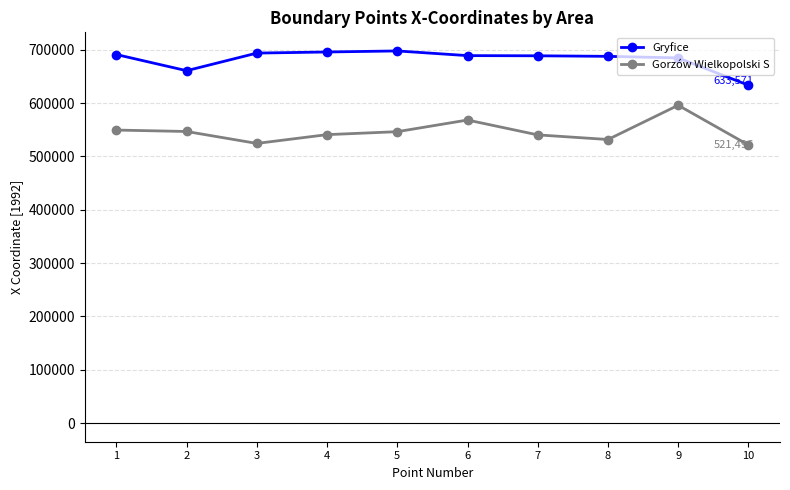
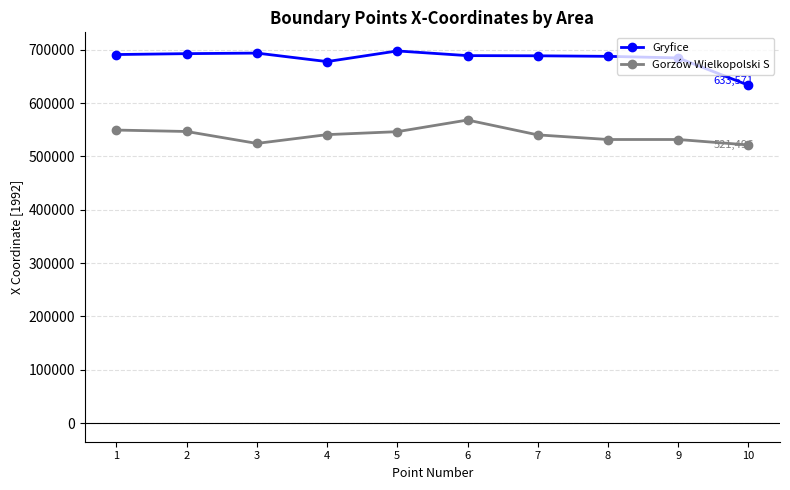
  {
    "Gryfice": {
      "1": 690000,
-     "2": 660000,
+     "2": 690000,
      "3": 690000,
-     "4": 700000,
+     "4": 680000,
      "5": 700000,
      "6": 690000,
      "7": 690000,
      "8": 690000
    },
    "Gorzów Wielkopolski S": {
      "1": 550000,
      "2": 550000,
      "3": 520000,
      "4": 540000,
      "5": 550000,
      "6": 570000,
      "7": 540000,
      "8": 530000,
-     "9": 600000
+     "9": 530000
    }
  }
